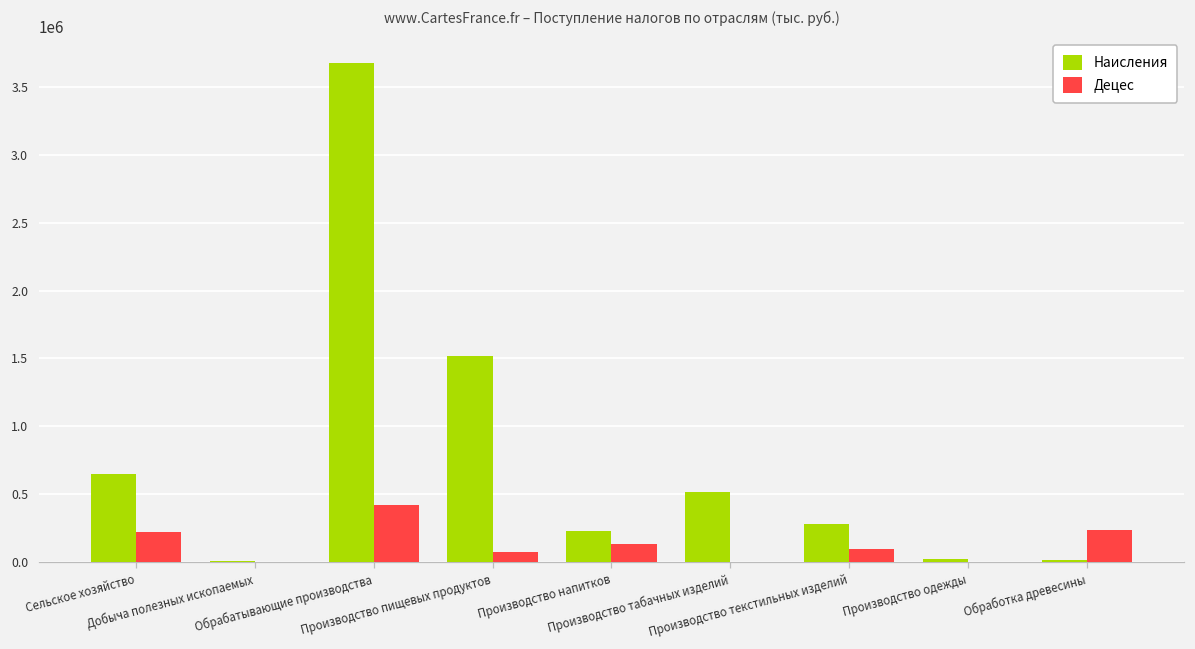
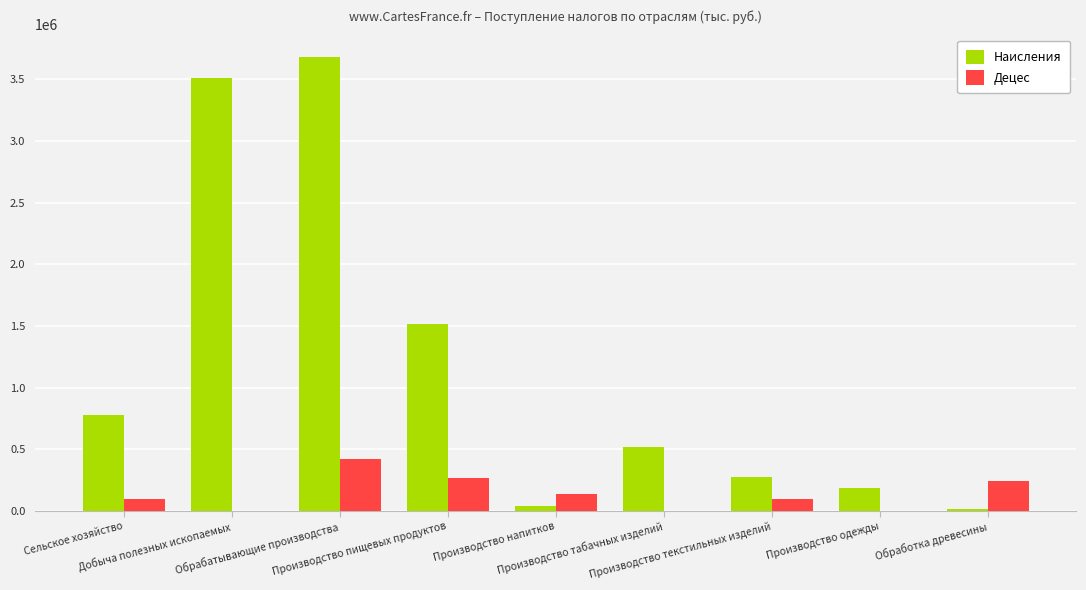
  {
    "Наисления": {
-     "Сельское хозяйство": 650000,
-     "Добыча полезных ископаемых": 10000,
+     "Сельское хозяйство": 780000,
+     "Добыча полезных ископаемых": 3510000,
      "Обрабатывающие производства": 3680000,
      "Производство пищевых продуктов": 1520000,
-     "Производство напитков": 230000,
+     "Производство напитков": 40000,
      "Производство табачных изделий": 520000,
      "Производство текстильных изделий": 280000,
-     "Производство одежды": 20000
+     "Производство одежды": 190000
    },
    "Децес": {
-     "Сельское хозяйство": 220000,
+     "Сельское хозяйство": 100000,
      "Обрабатывающие производства": 420000,
-     "Производство пищевых продуктов": 70000,
+     "Производство пищевых продуктов": 260000,
      "Производство напитков": 140000,
      "Производство текстильных изделий": 90000,
      "Обработка древесины": 240000
    }
  }
